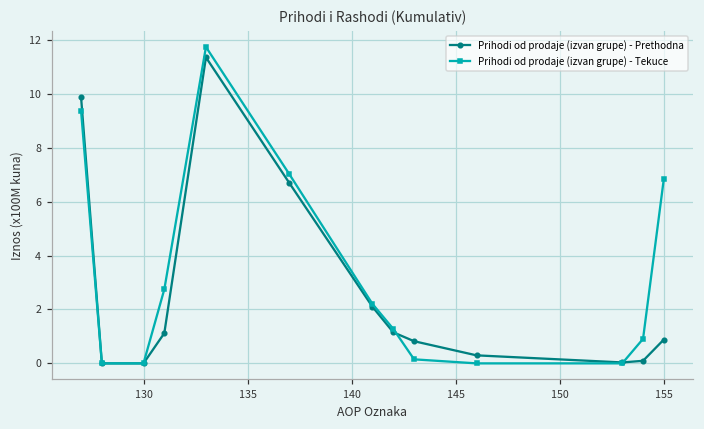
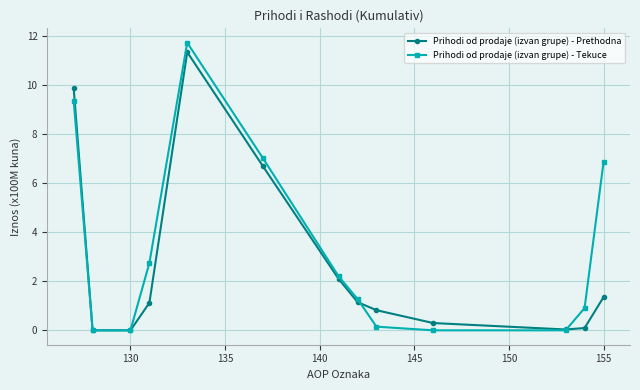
  {
    "Prihodi od prodaje (izvan grupe) - Prethodna": {
-     "155": 0.9
+     "155": 1.4
    },
    "Prihodi od prodaje (izvan grupe) - Tekuce": {
      "155": 6.9
    }
  }
